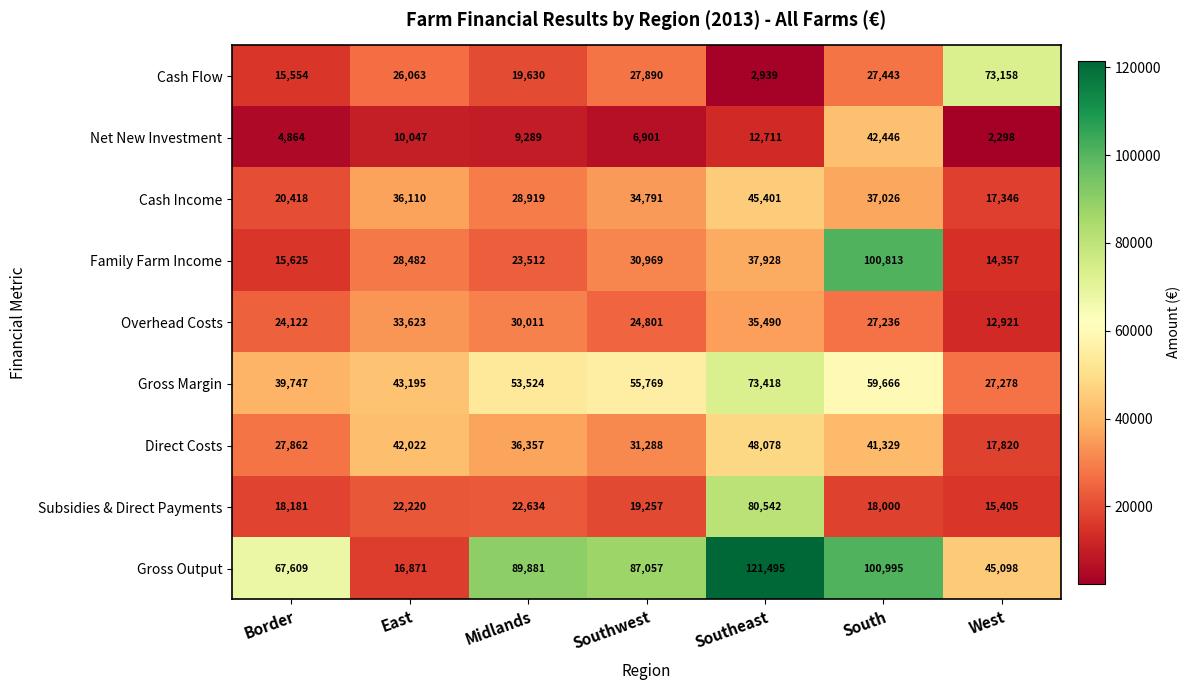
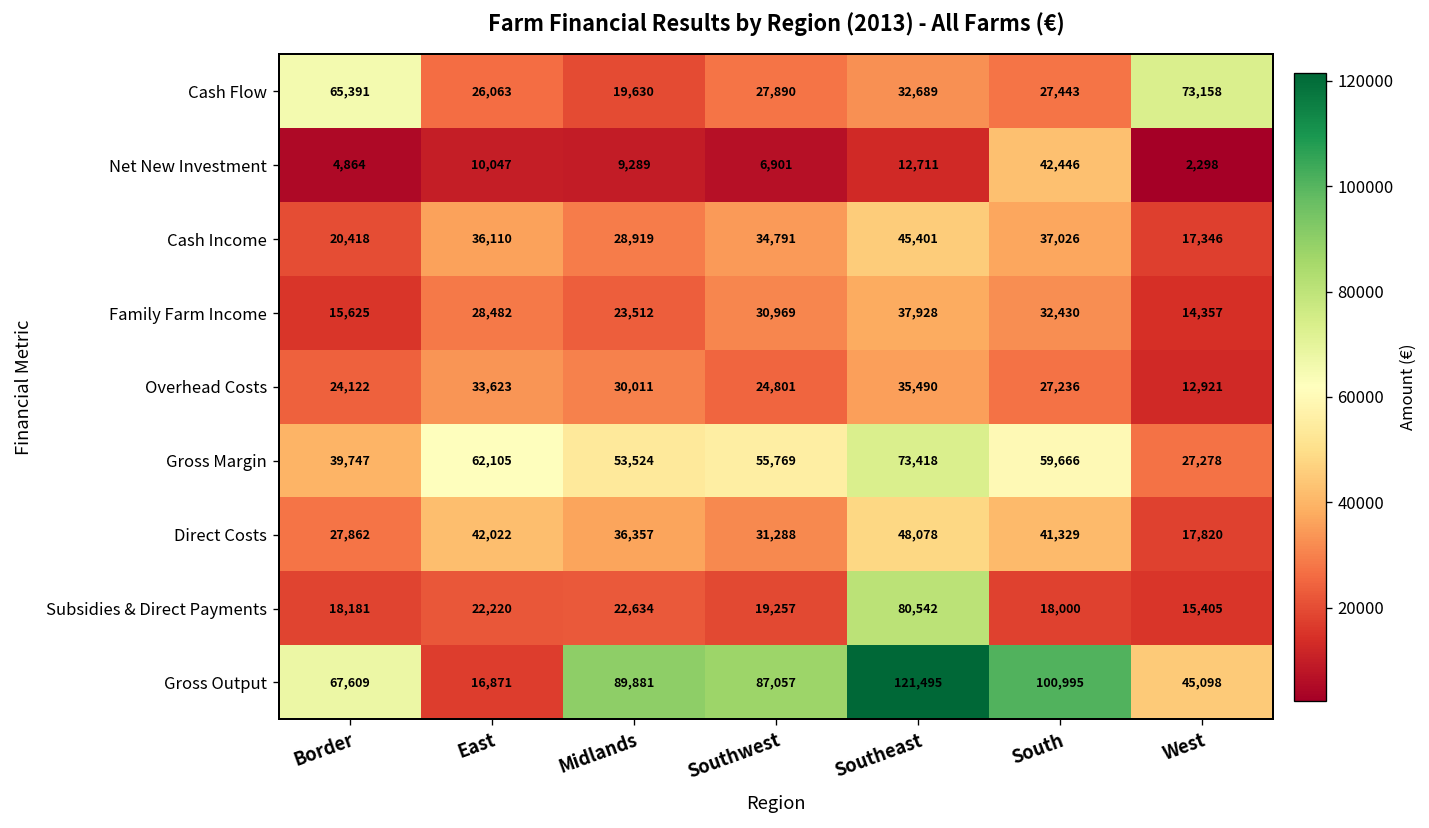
  {
    "Cash Flow": {
-     "Border": "15,554",
+     "Border": "65,391",
      "East": "26,063",
      "Midlands": "19,630",
      "Southwest": "27,890",
-     "Southeast": "2,939",
+     "Southeast": "32,689",
      "South": "27,443",
      "West": "73,158"
    },
    "Net New Investment": {
      "Border": "4,864",
      "East": "10,047",
      "Midlands": "9,289",
      "Southwest": "6,901",
      "Southeast": "12,711",
      "South": "42,446",
      "West": "2,298"
    },
    "Cash Income": {
      "Border": "20,418",
      "East": "36,110",
      "Midlands": "28,919",
      "Southwest": "34,791",
      "Southeast": "45,401",
      "South": "37,026",
      "West": "17,346"
    },
    "Family Farm Income": {
      "Border": "15,625",
      "East": "28,482",
      "Midlands": "23,512",
      "Southwest": "30,969",
      "Southeast": "37,928",
-     "South": "100,813",
+     "South": "32,430",
      "West": "14,357"
    },
    "Overhead Costs": {
      "Border": "24,122",
      "East": "33,623",
      "Midlands": "30,011",
      "Southwest": "24,801",
      "Southeast": "35,490",
      "South": "27,236",
      "West": "12,921"
    },
    "Gross Margin": {
      "Border": "39,747",
-     "East": "43,195",
+     "East": "62,105",
      "Midlands": "53,524",
      "Southwest": "55,769",
      "Southeast": "73,418",
      "South": "59,666",
      "West": "27,278"
    },
    "Direct Costs": {
      "Border": "27,862",
      "East": "42,022",
      "Midlands": "36,357",
      "Southwest": "31,288",
      "Southeast": "48,078",
      "South": "41,329",
      "West": "17,820"
    },
    "Subsidies & Direct Payments": {
      "Border": "18,181",
      "East": "22,220",
      "Midlands": "22,634",
      "Southwest": "19,257",
      "Southeast": "80,542",
      "South": "18,000",
      "West": "15,405"
    },
    "Gross Output": {
      "Border": "67,609",
      "East": "16,871",
      "Midlands": "89,881",
      "Southwest": "87,057",
      "Southeast": "121,495",
      "South": "100,995",
      "West": "45,098"
    }
  }
